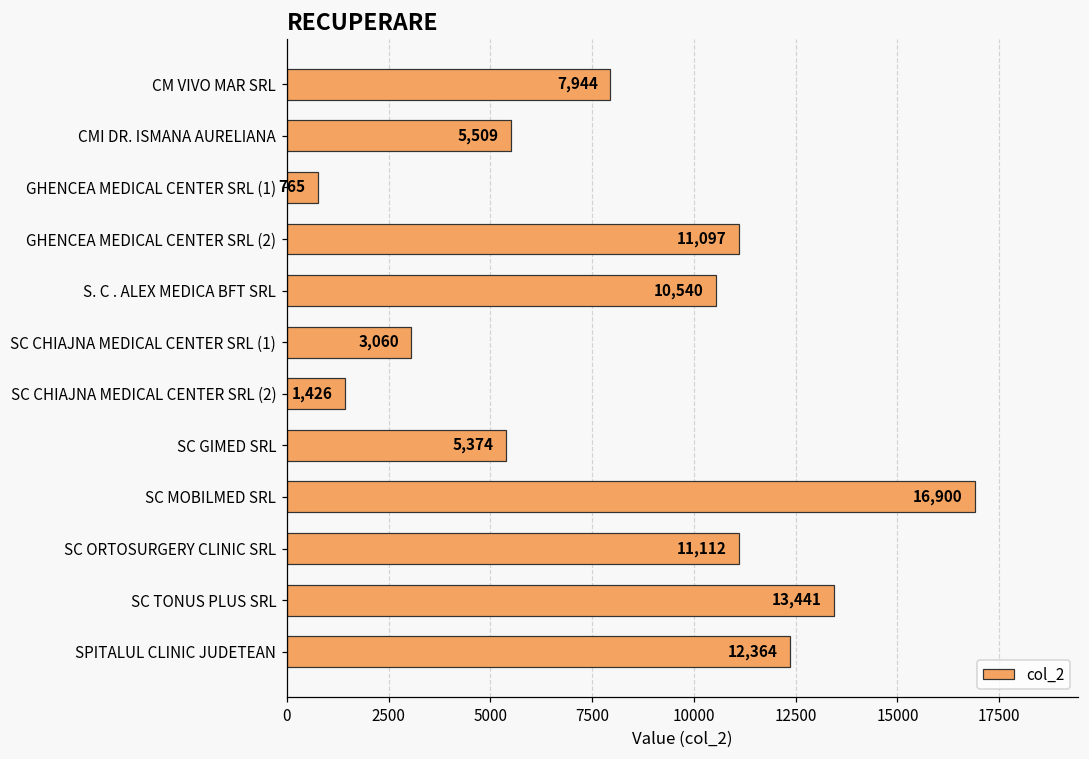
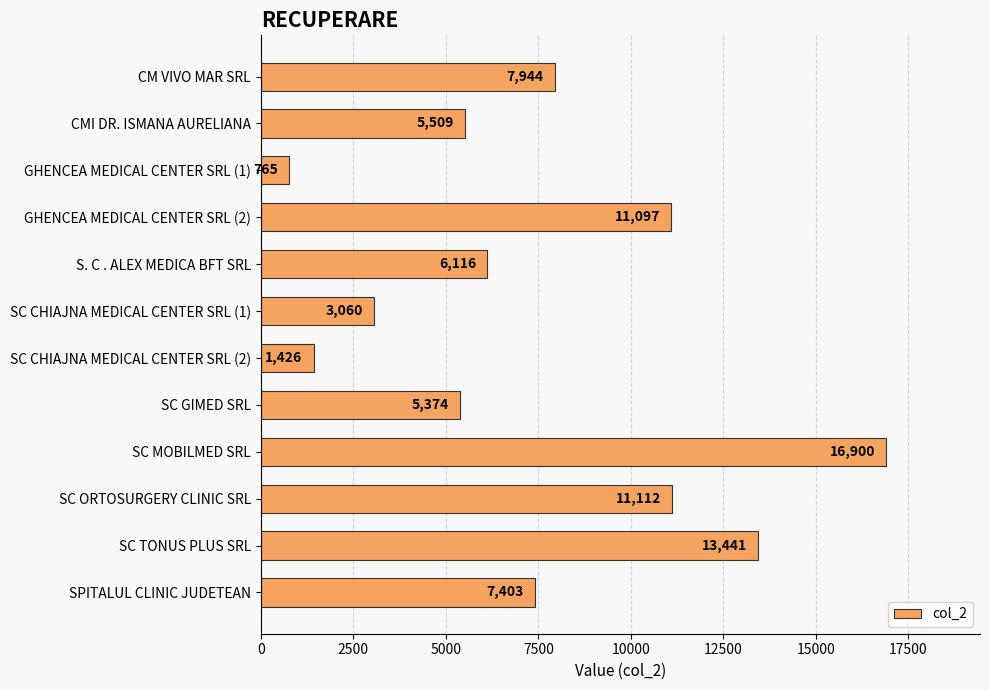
  {
    "CM VIVO MAR SRL": "7,944",
    "CMI DR. ISMANA AURELIANA": "5,509",
    "GHENCEA MEDICAL CENTER SRL (1)": "765",
    "GHENCEA MEDICAL CENTER SRL (2)": "11,097",
-   "S. C . ALEX MEDICA BFT SRL": "10,540",
+   "S. C . ALEX MEDICA BFT SRL": "6,116",
    "SC CHIAJNA MEDICAL CENTER SRL (1)": "3,060",
    "SC CHIAJNA MEDICAL CENTER SRL (2)": "1,426",
    "SC GIMED SRL": "5,374",
    "SC MOBILMED SRL": "16,900",
    "SC ORTOSURGERY CLINIC SRL": "11,112",
    "SC TONUS PLUS SRL": "13,441",
-   "SPITALUL CLINIC JUDETEAN": "12,364"
+   "SPITALUL CLINIC JUDETEAN": "7,403"
  }
